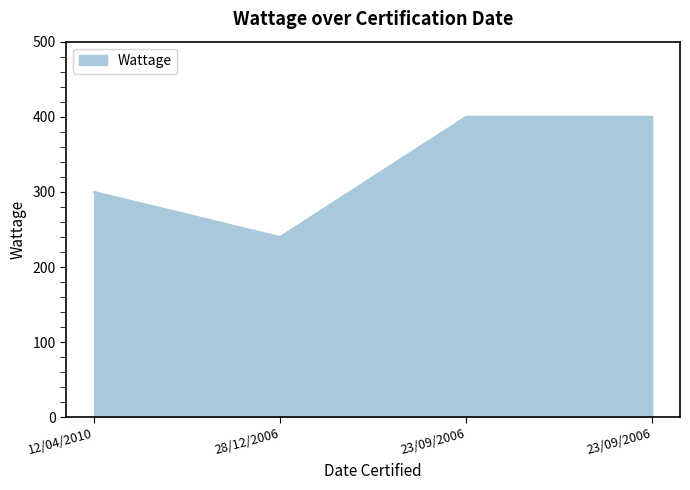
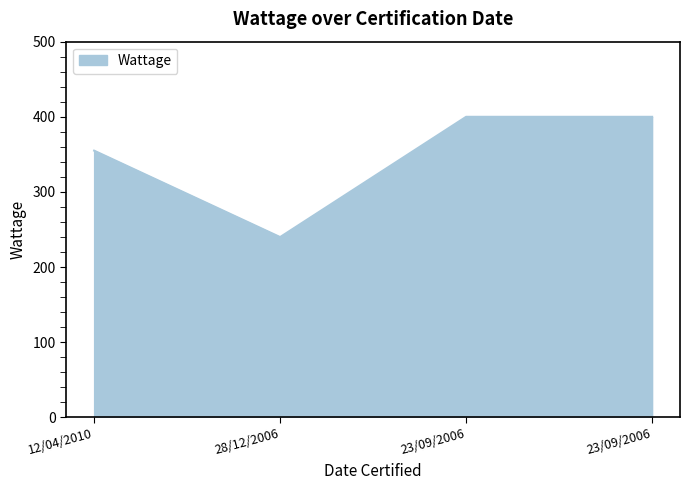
  {
-   "12/04/2010": 300,
+   "12/04/2010": 360,
    "28/12/2006": 240
  }
